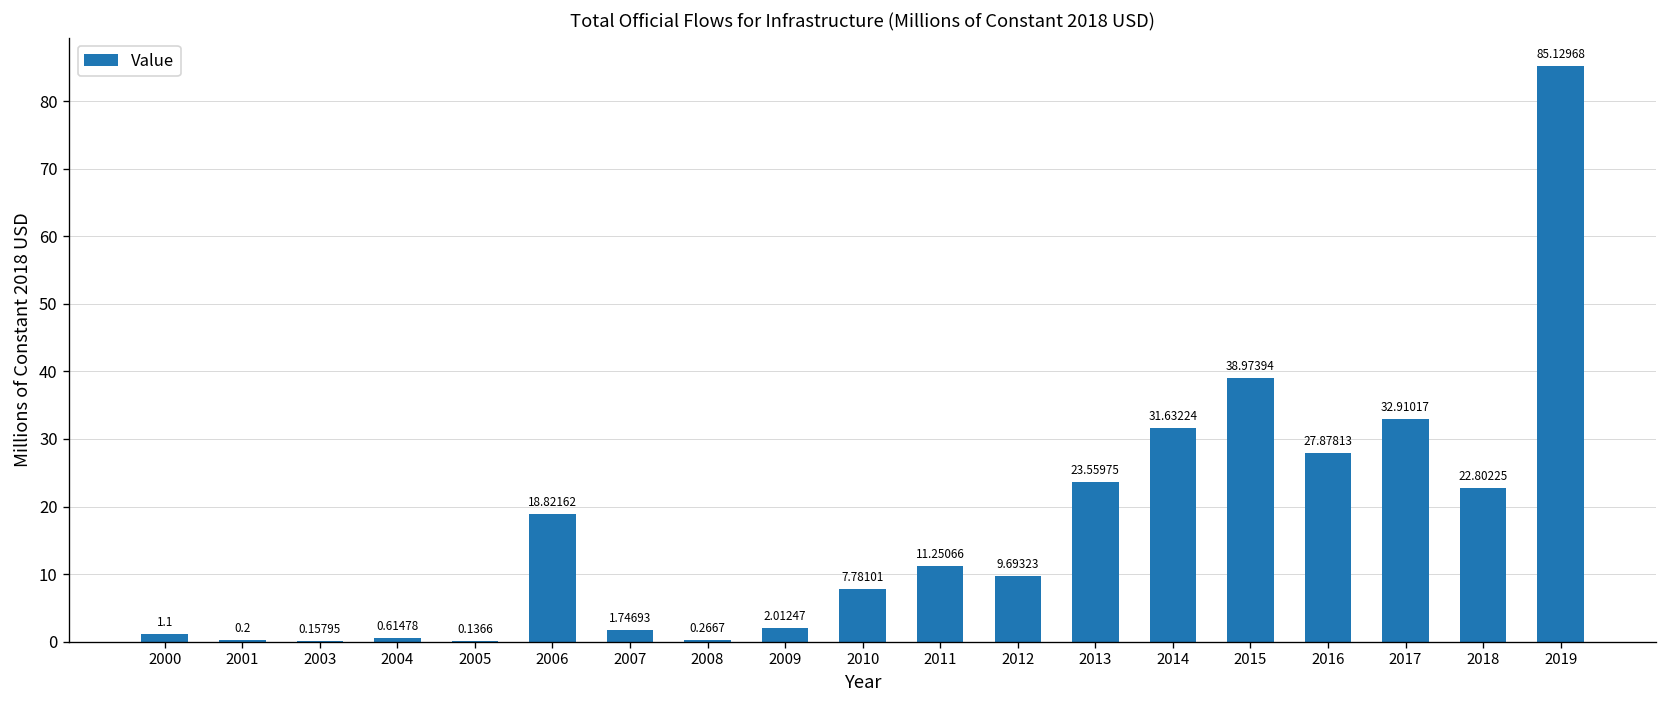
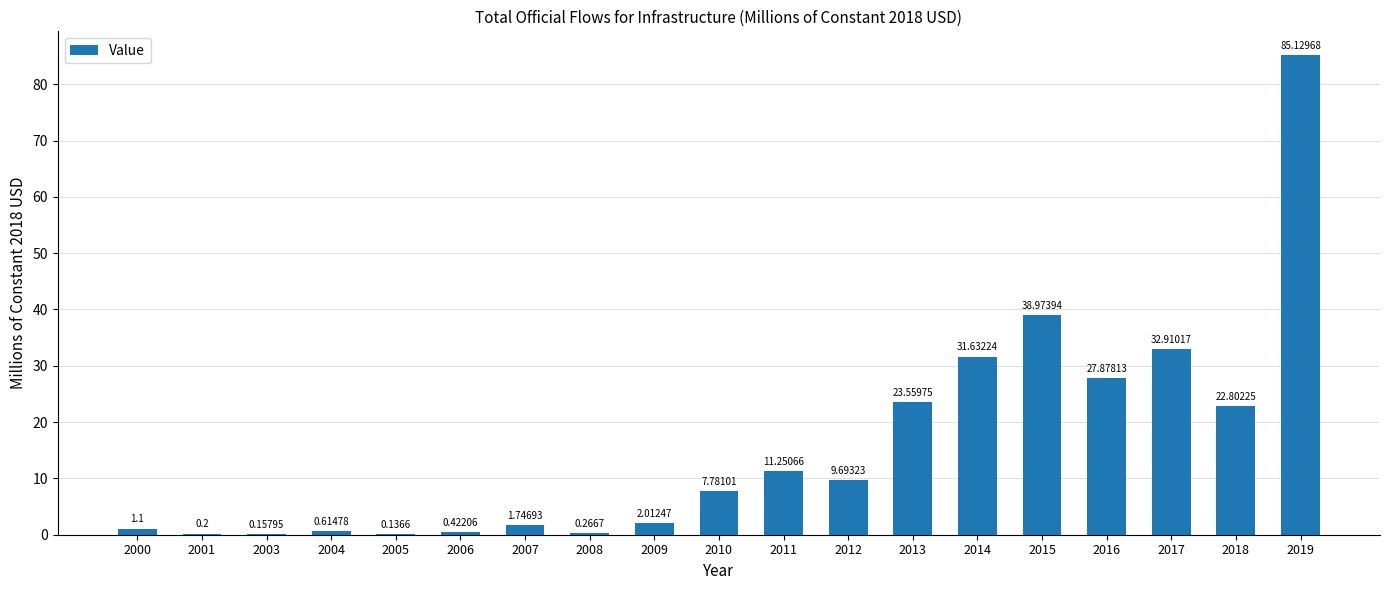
  {
    "2000": 1.1,
    "2001": 0.2,
    "2003": 0.15795,
    "2004": 0.61478,
    "2005": 0.1366,
-   "2006": 18.82162,
+   "2006": 0.42206,
    "2007": 1.74693,
    "2008": 0.2667,
    "2009": 2.01247,
    "2010": 7.78101,
    "2011": 11.25066,
    "2012": 9.69323,
    "2013": 23.55975,
    "2014": 31.63224,
    "2015": 38.97394,
    "2016": 27.87813,
    "2017": 32.91017,
    "2018": 22.80225,
    "2019": 85.12968
  }
